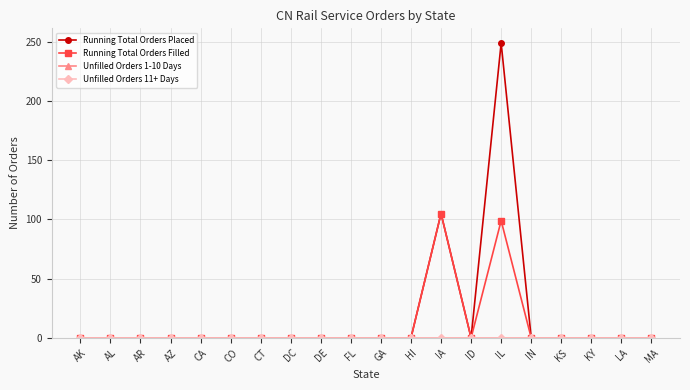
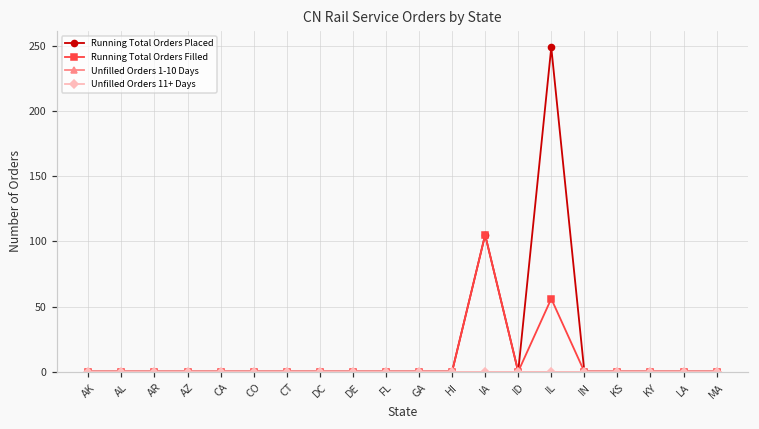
  {
    "Running Total Orders Placed": {
      "IL": 249
    },
    "Running Total Orders Filled": {
-     "IL": 99
+     "IL": 56
    },
    "Unfilled Orders 11+ Days": {
      "IA": 0,
      "IL": 0
    }
  }
